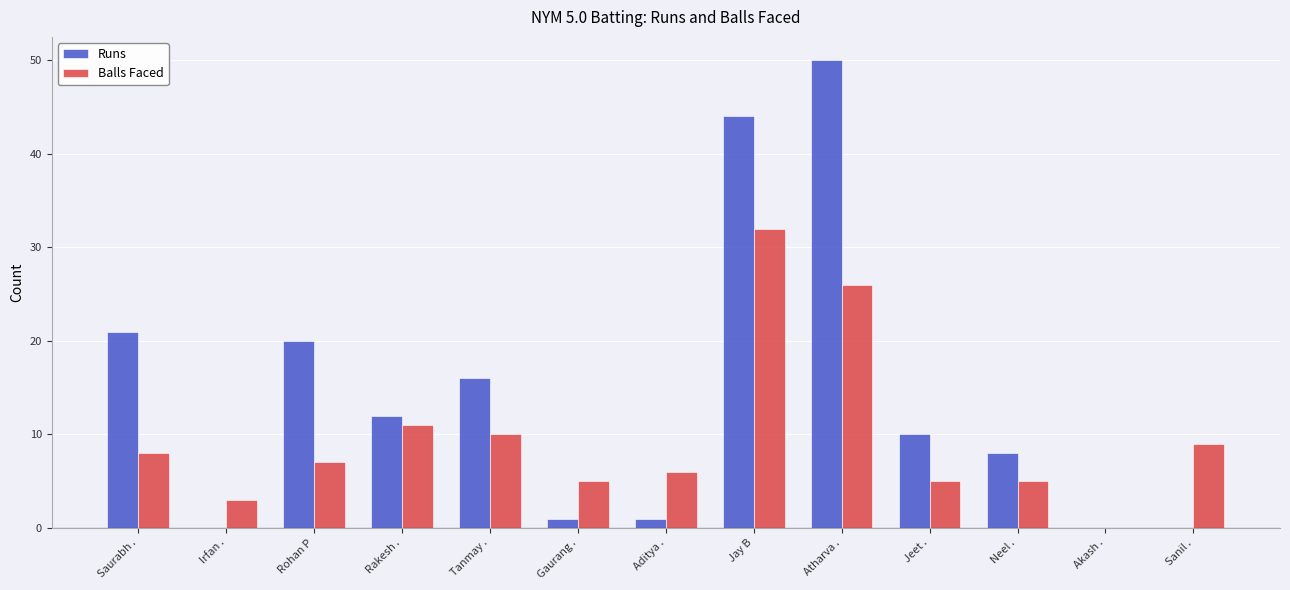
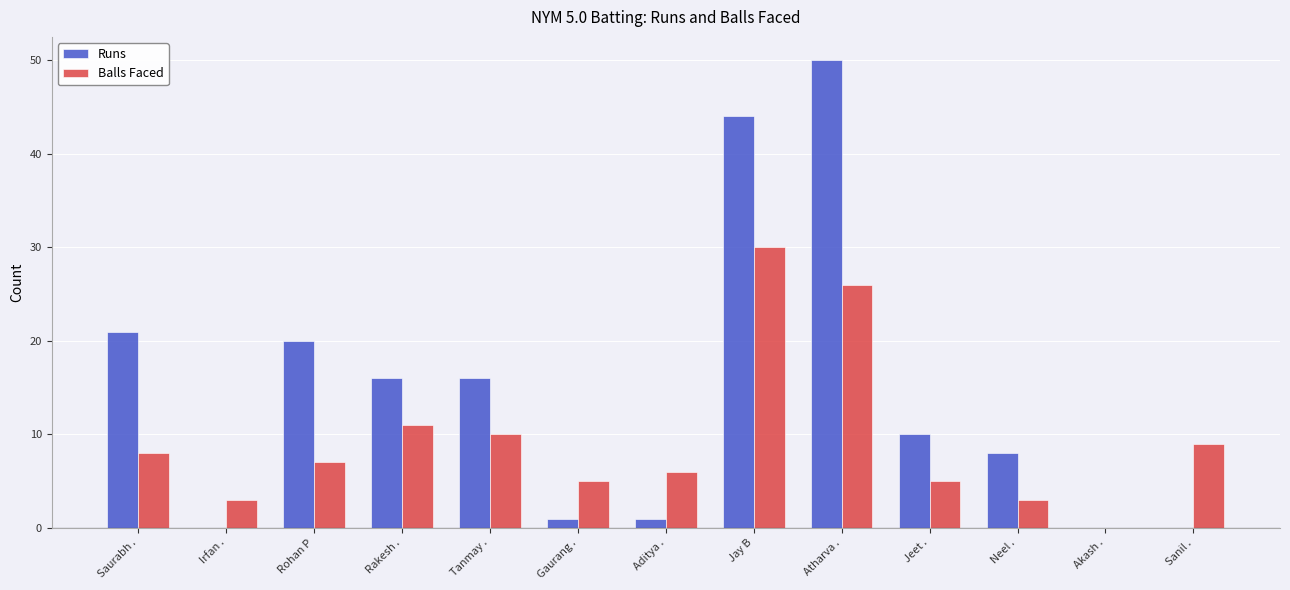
  {
    "Runs": {
      "Saurabh .": 21,
      "Irfan .": 0,
      "Rohan P": 20,
-     "Rakesh .": 12,
+     "Rakesh .": 16,
      "Tanmay .": 16,
      "Gaurang .": 1,
      "Aditya .": 1,
      "Jay B": 44,
      "Atharva .": 50,
      "Jeet .": 10,
      "Neel .": 8,
      "Akash .": 0,
      "Sanil .": 0
    },
    "Balls Faced": {
      "Saurabh .": 8,
      "Irfan .": 3,
      "Rohan P": 7,
      "Rakesh .": 11,
      "Tanmay .": 10,
      "Gaurang .": 5,
      "Aditya .": 6,
-     "Jay B": 32,
+     "Jay B": 30,
      "Atharva .": 26,
      "Jeet .": 5,
-     "Neel .": 5,
+     "Neel .": 3,
      "Akash .": 0,
      "Sanil .": 9
    }
  }
